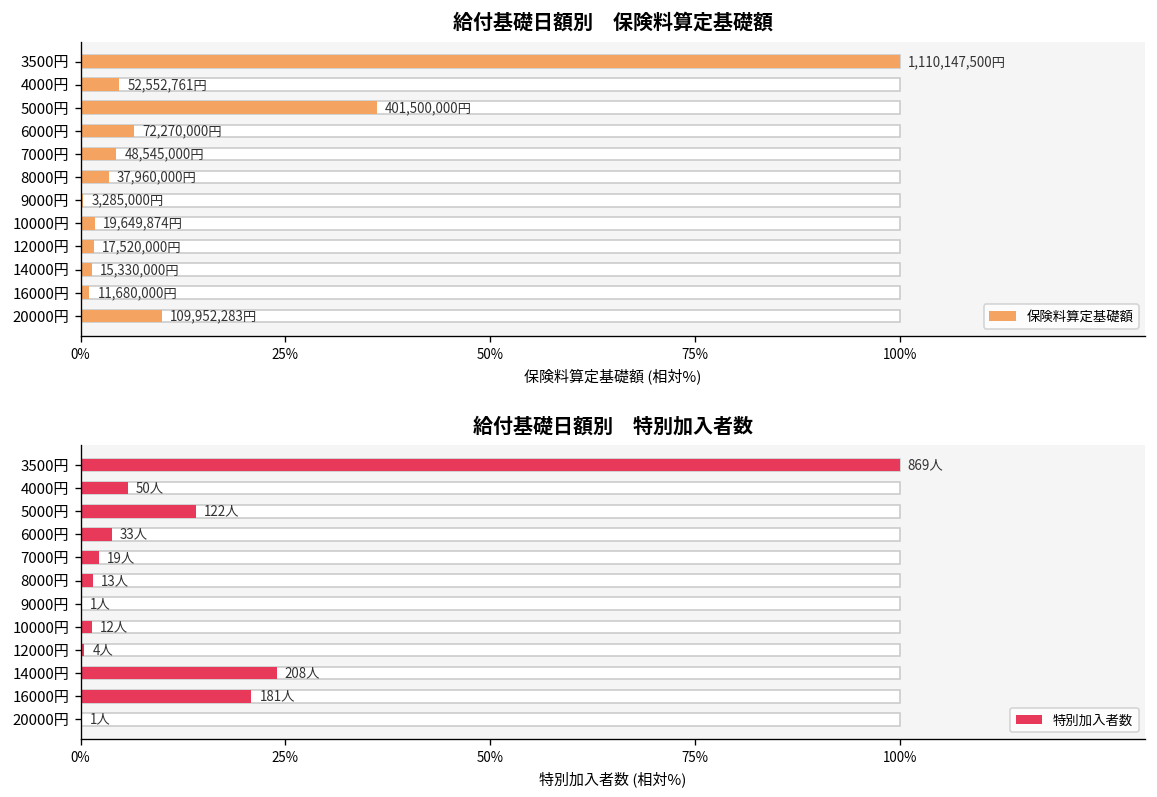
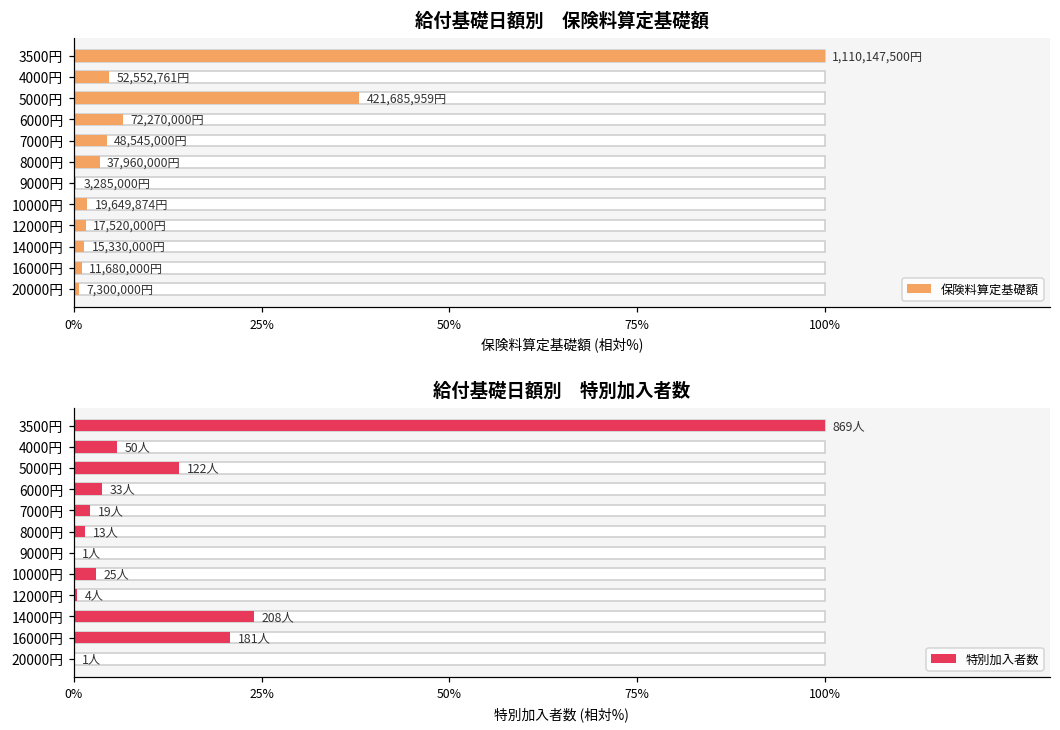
  {
    "給付基礎日額別 保険料算定基礎額": {
      "保険料算定基礎額": {
-       "5000円": "401,500,000円",
-       "20000円": "109,952,283円"
+       "5000円": "421,685,959円",
+       "20000円": "7,300,000円"
      }
    },
    "給付基礎日額別 特別加入者数": {
      "特別加入者数": {
-       "10000円": "12人"
+       "10000円": "25人"
      }
    }
  }
